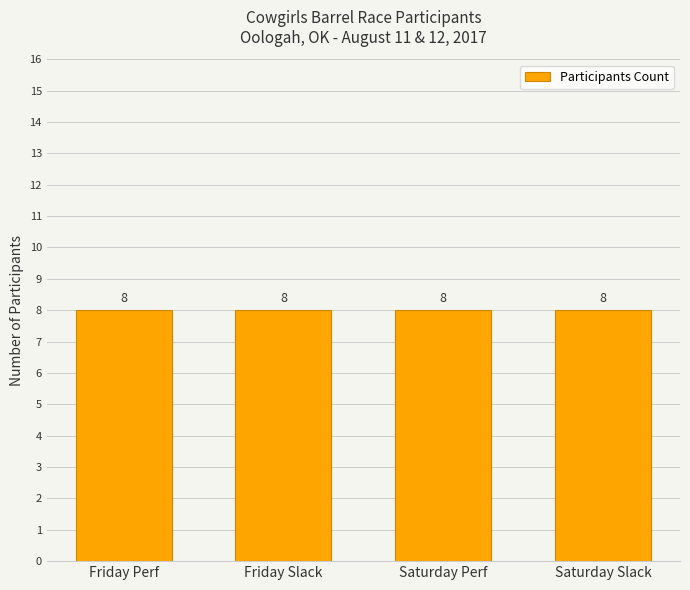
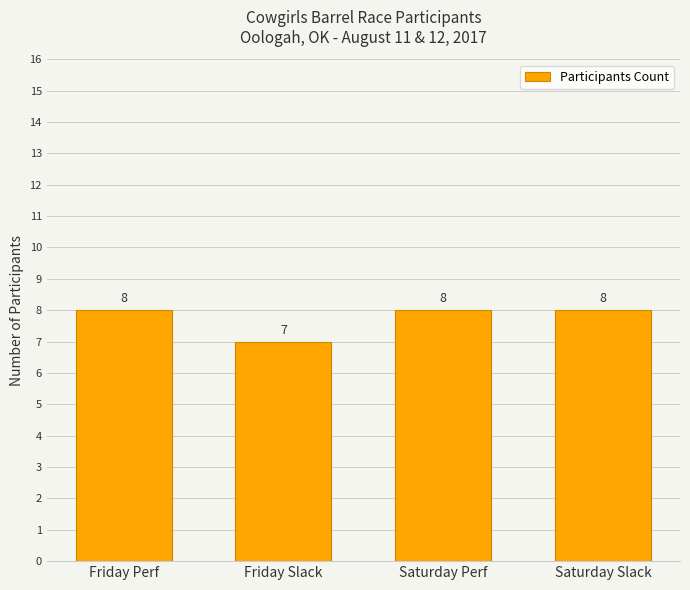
  {
    "Friday Perf": 8,
-   "Friday Slack": 8,
+   "Friday Slack": 7,
    "Saturday Perf": 8,
    "Saturday Slack": 8
  }
